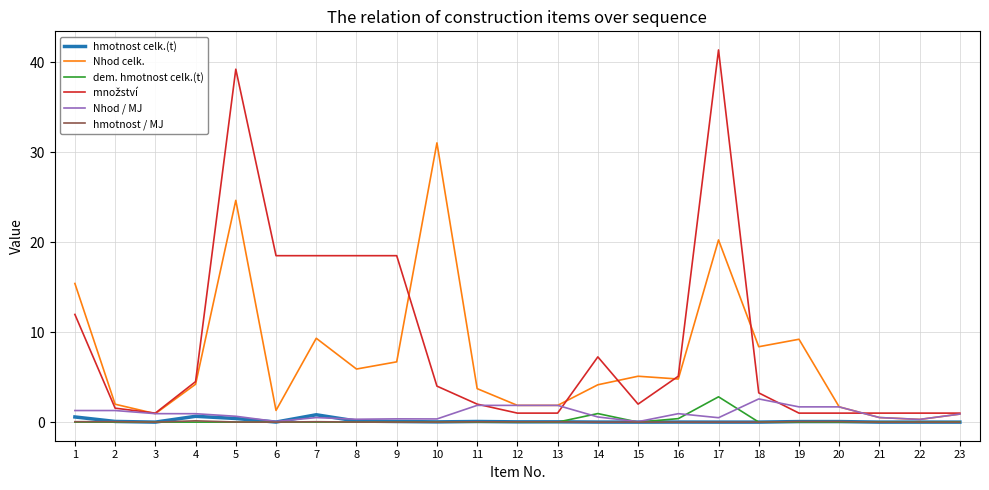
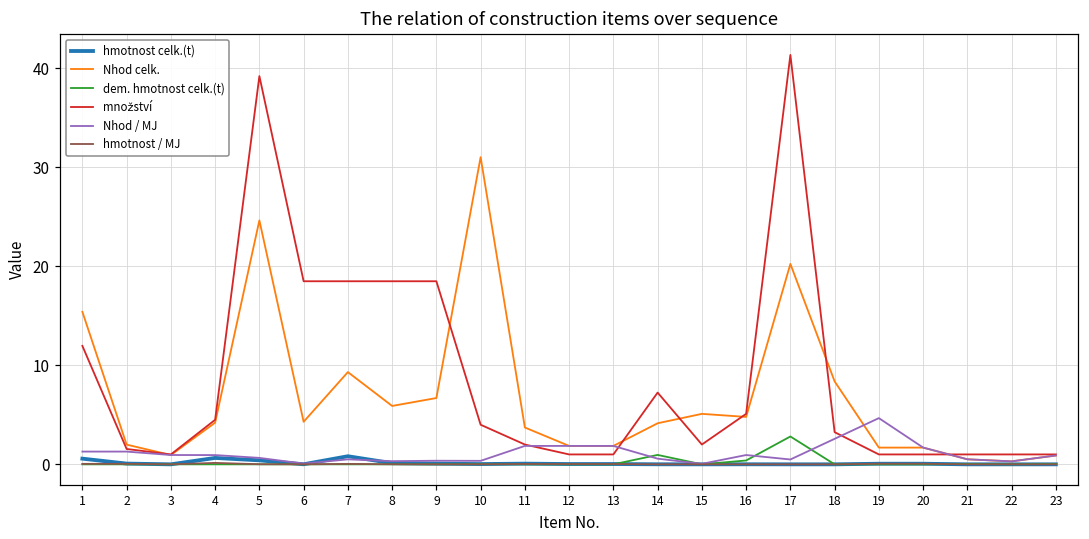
  {
    "hmotnost celk.(t)": {
      "1": 1,
      "4": 1,
      "7": 1
    },
    "Nhod celk.": {
      "1": 15,
      "2": 2,
      "4": 4,
      "5": 25,
-     "6": 1,
+     "6": 4,
      "7": 9,
      "8": 6,
      "9": 7,
      "10": 31,
      "11": 4,
      "14": 4,
      "15": 5,
      "16": 5,
      "17": 20,
      "18": 8,
-     "19": 9
+     "19": 2
    },
    "dem. hmotnost celk.(t)": {
      "14": 1,
      "16": 0,
      "17": 3
    },
    "množství": {
      "1": 12,
      "4": 5,
      "5": 39,
      "6": 19,
      "7": 19,
      "8": 19,
      "9": 19,
      "10": 4,
      "12": 1,
      "13": 1,
      "14": 7,
      "15": 2,
      "16": 5,
      "17": 41,
      "18": 3,
      "19": 1,
      "20": 1,
      "21": 1,
      "22": 1
    },
    "Nhod / MJ": {
      "1": 1,
      "4": 1,
      "7": 1,
      "9": 0,
      "10": 0,
      "14": 1,
      "16": 1,
      "17": 0,
      "18": 3,
-     "19": 2
+     "19": 5
    }
  }
